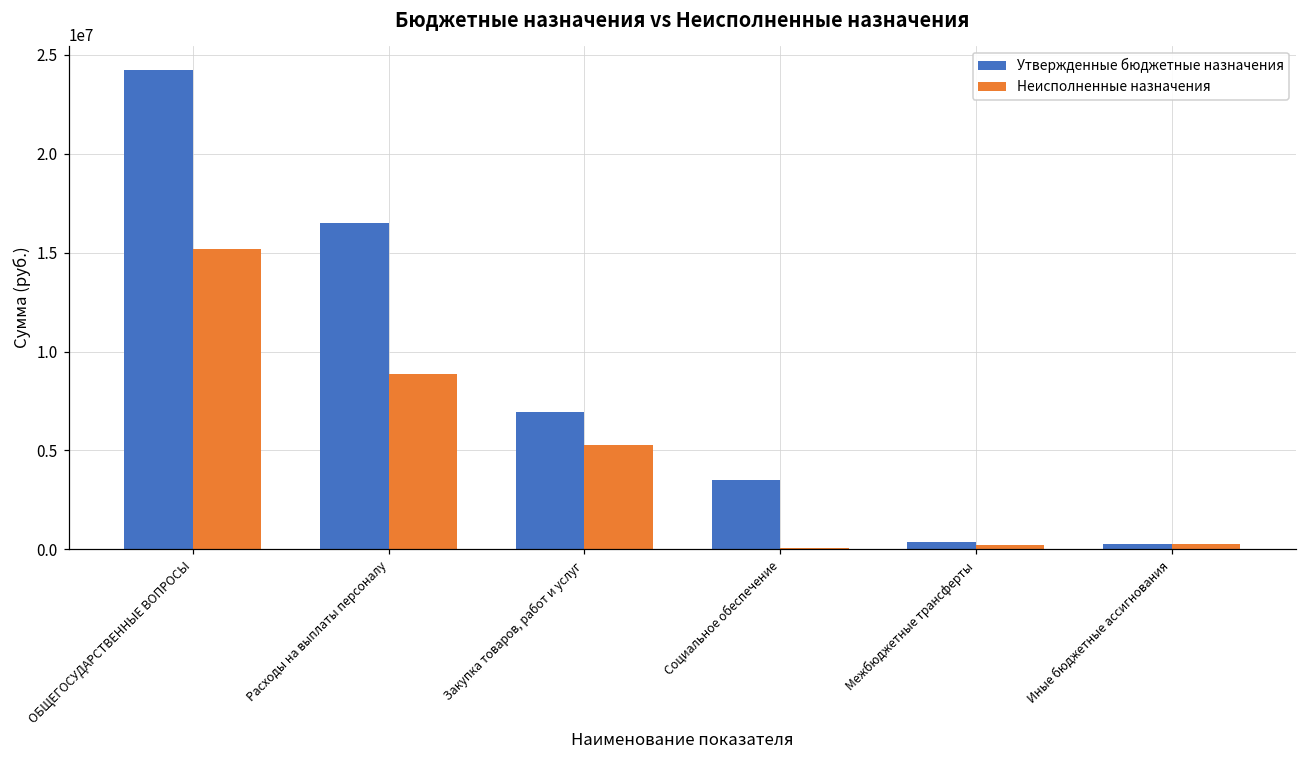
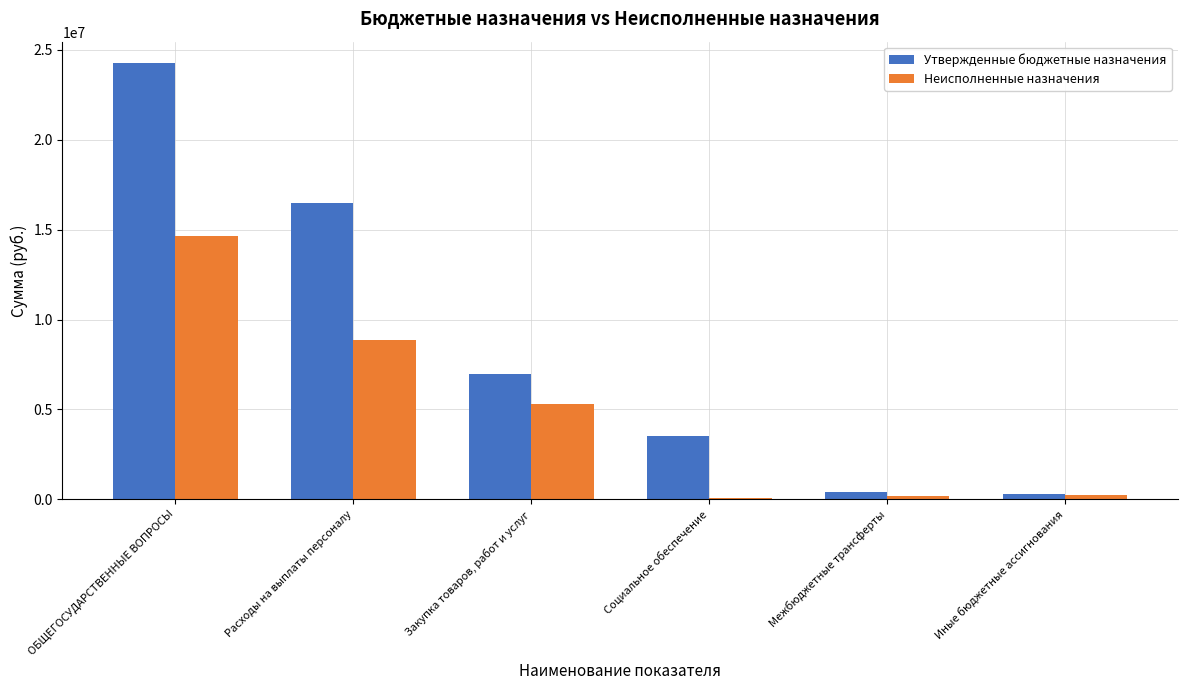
  {
    "Утвержденные бюджетные назначения": {
      "ОБЩЕГОСУДАРСТВЕННЫЕ ВОПРОСЫ": 24200000,
      "Расходы на выплаты персоналу": 16500000,
      "Закупка товаров, работ и услуг": 7000000,
      "Социальное обеспечение": 3500000,
      "Межбюджетные трансферты": 400000,
      "Иные бюджетные ассигнования": 300000
    },
    "Неисполненные назначения": {
-     "ОБЩЕГОСУДАРСТВЕННЫЕ ВОПРОСЫ": 15200000,
+     "ОБЩЕГОСУДАРСТВЕННЫЕ ВОПРОСЫ": 14600000,
      "Расходы на выплаты персоналу": 8900000,
      "Закупка товаров, работ и услуг": 5300000,
      "Межбюджетные трансферты": 200000,
      "Иные бюджетные ассигнования": 200000
    }
  }
